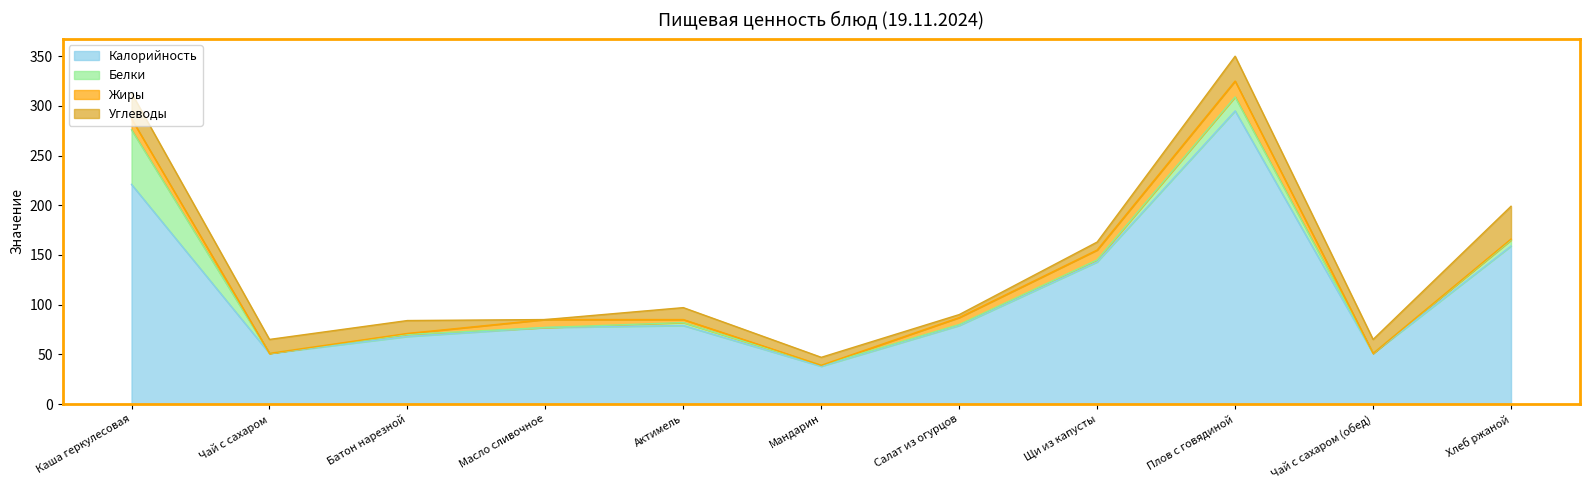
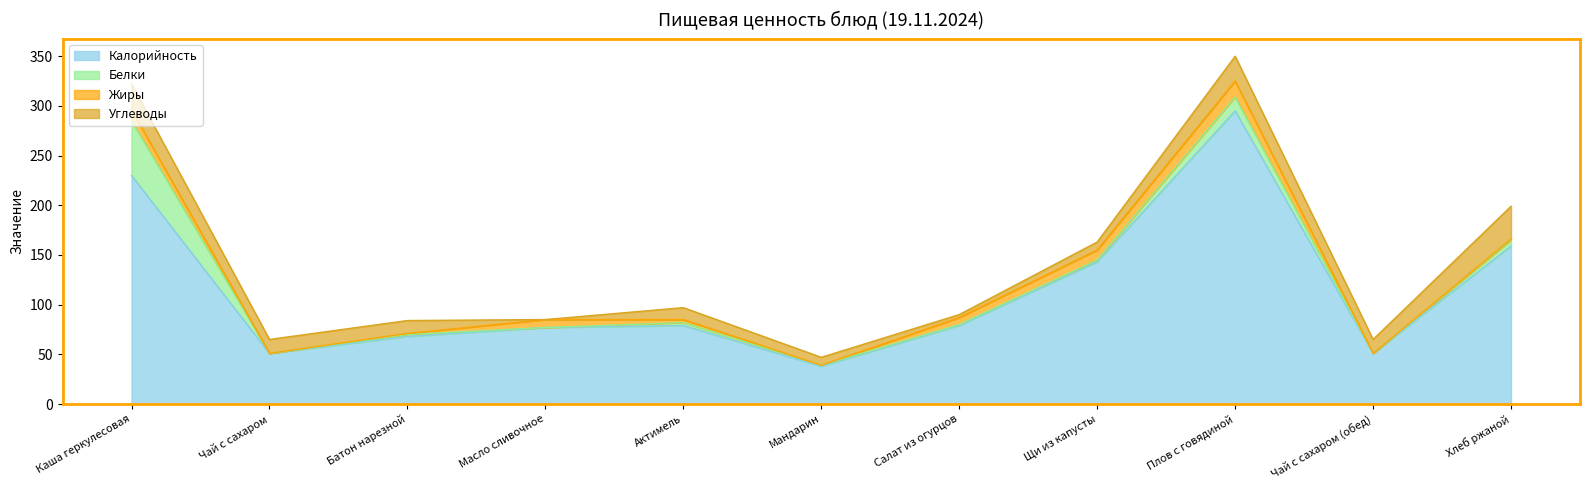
  {
    "Калорийность": {
-     "Каша геркулесовая": 220,
+     "Каша геркулесовая": 230,
      "Актимель": 80,
      "Плов с говядиной": 300,
      "Хлеб ржаной": 160
    },
    "Белки": {
      "Актимель": 0,
      "Плов с говядиной": 10
    }
  }
